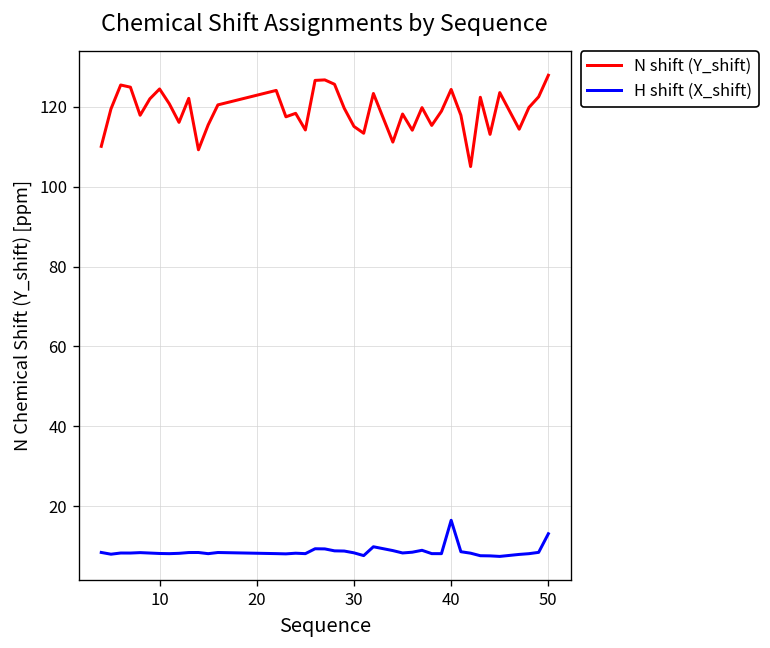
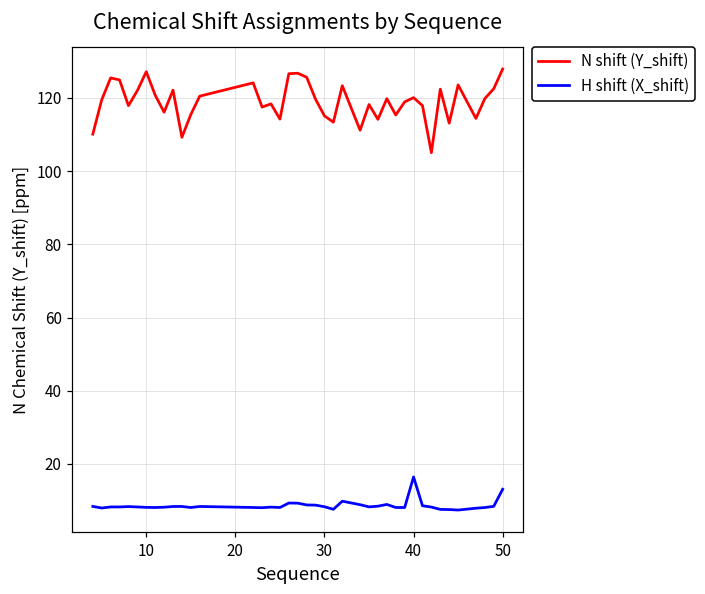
  {
    "N shift (Y_shift)": {
-     "10": 124,
+     "10": 127,
      "30": 115,
-     "40": 124,
+     "40": 120,
      "50": 128
    },
    "H shift (X_shift)": {
      "10": 8,
      "30": 8,
      "40": 16,
      "50": 13
    }
  }
